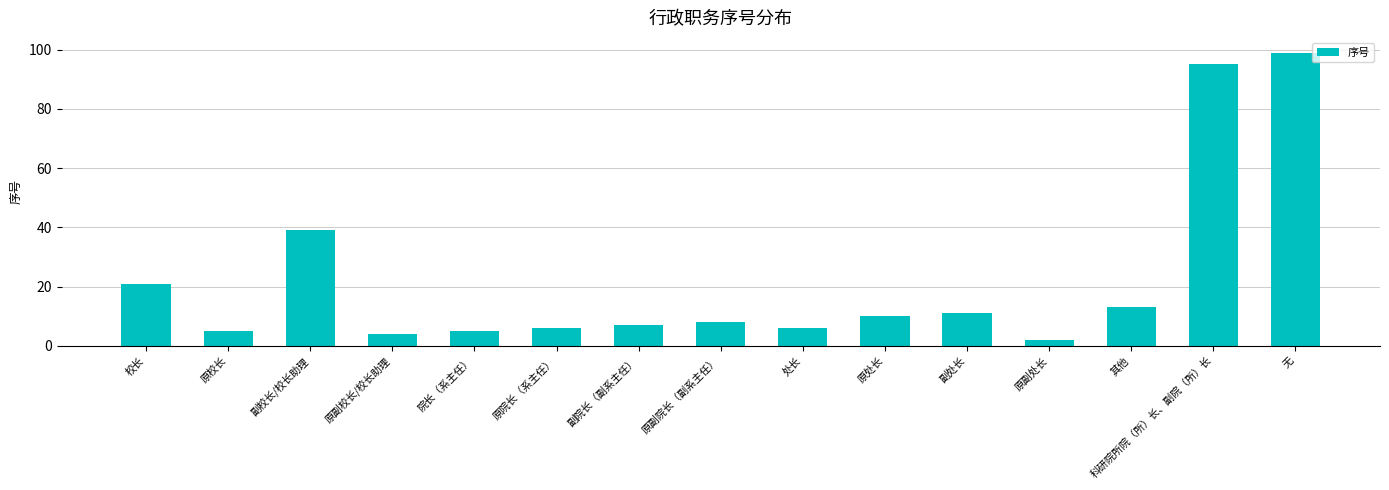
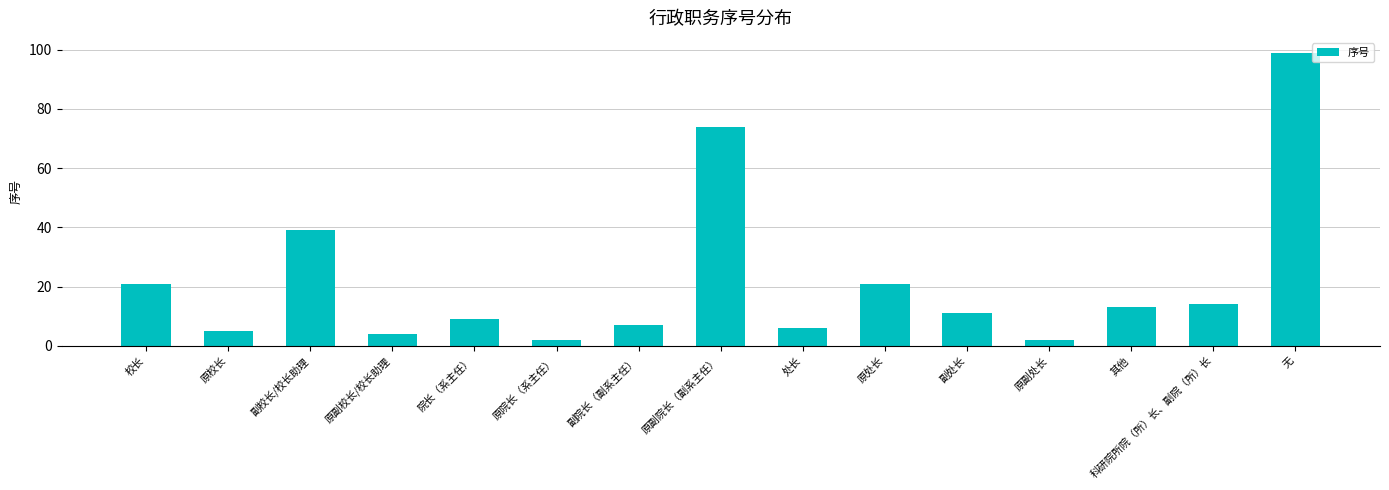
  {
    "校长": 21,
    "原校长": 5,
    "副校长/校长助理": 39,
    "原副校长/校长助理": 4,
-   "院长（系主任）": 5,
-   "原院长（系主任）": 6,
+   "院长（系主任）": 9,
+   "原院长（系主任）": 2,
    "副院长（副系主任）": 7,
-   "原副院长（副系主任）": 8,
+   "原副院长（副系主任）": 74,
    "处长": 6,
-   "原处长": 10,
+   "原处长": 21,
    "副处长": 11,
    "原副处长": 2,
    "其他": 13,
-   "科研院所院（所）长、副院（所）长": 95,
+   "科研院所院（所）长、副院（所）长": 14,
    "无": 99
  }
